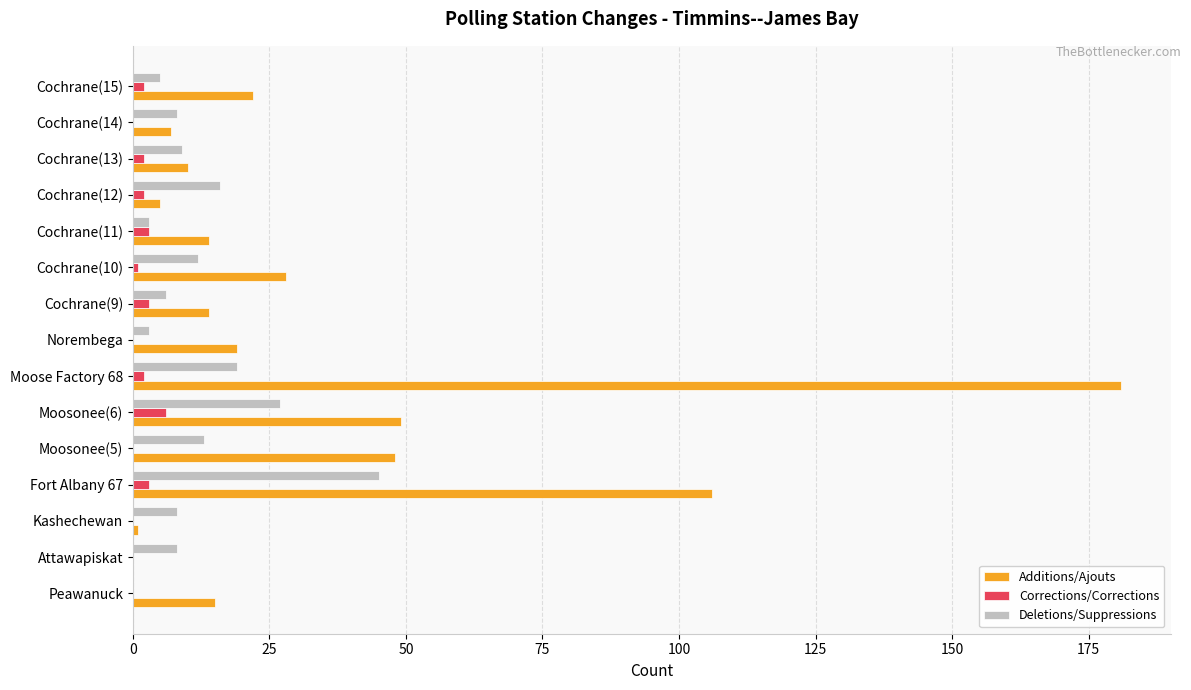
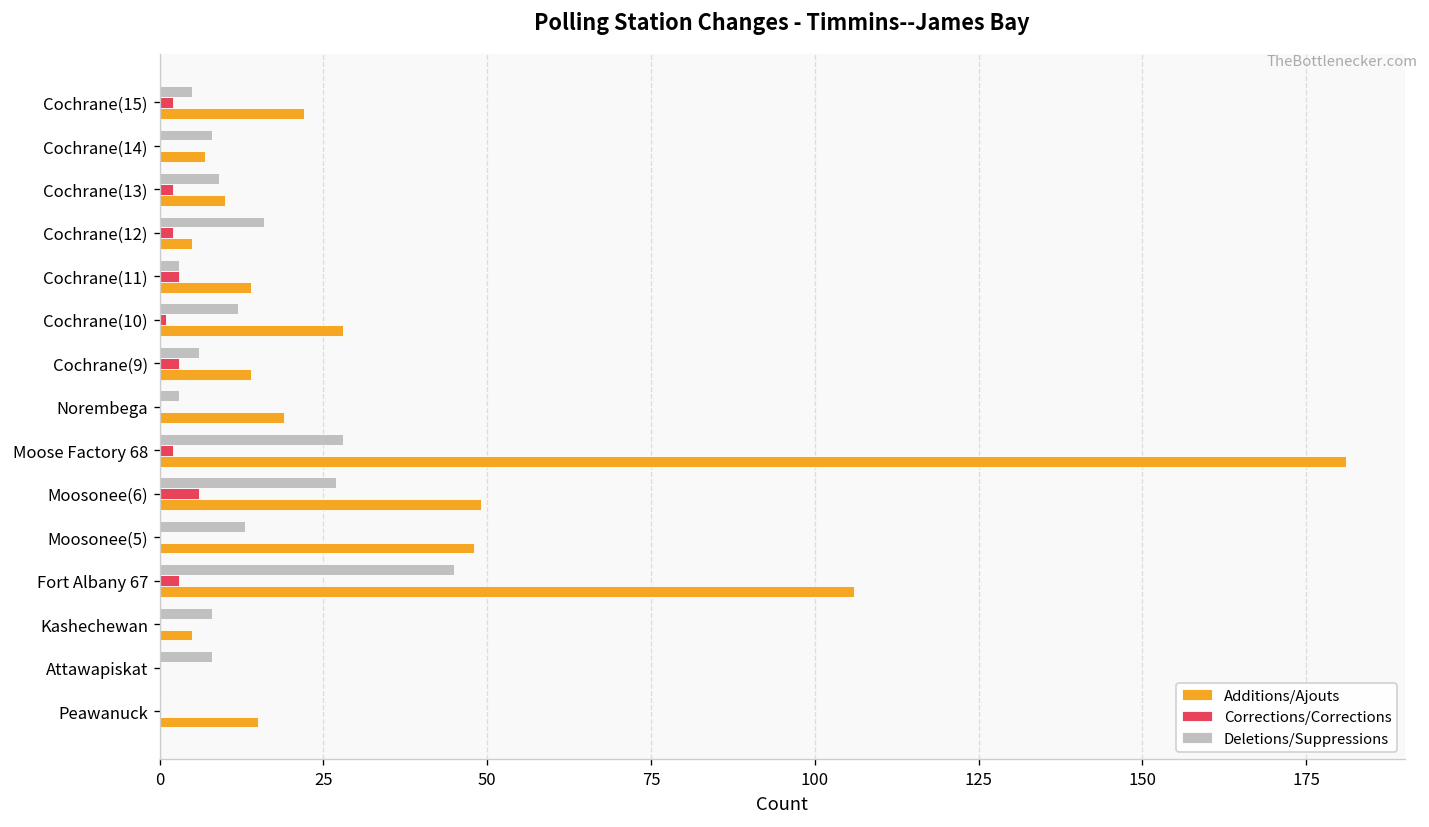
  {
    "Additions/Ajouts": {
      "Cochrane(15)": 22,
      "Cochrane(14)": 7,
      "Cochrane(13)": 10,
      "Cochrane(12)": 5,
      "Cochrane(11)": 14,
      "Cochrane(10)": 28,
      "Cochrane(9)": 14,
      "Norembega": 19,
      "Moose Factory 68": 181,
      "Moosonee(6)": 49,
      "Moosonee(5)": 48,
      "Fort Albany 67": 106,
-     "Kashechewan": 1,
+     "Kashechewan": 5,
      "Attawapiskat": 0,
      "Peawanuck": 15
    },
    "Corrections/Corrections": {
      "Cochrane(15)": 2,
      "Cochrane(14)": 0,
      "Cochrane(13)": 2,
      "Cochrane(12)": 2,
      "Cochrane(11)": 3,
      "Cochrane(10)": 1,
      "Cochrane(9)": 3,
      "Norembega": 0,
      "Moose Factory 68": 2,
      "Moosonee(6)": 6,
      "Moosonee(5)": 0,
      "Fort Albany 67": 3,
      "Kashechewan": 0,
      "Attawapiskat": 0,
      "Peawanuck": 0
    },
    "Deletions/Suppressions": {
      "Cochrane(15)": 5,
      "Cochrane(14)": 8,
      "Cochrane(13)": 9,
      "Cochrane(12)": 16,
      "Cochrane(11)": 3,
      "Cochrane(10)": 12,
      "Cochrane(9)": 6,
      "Norembega": 3,
-     "Moose Factory 68": 19,
+     "Moose Factory 68": 28,
      "Moosonee(6)": 27,
      "Moosonee(5)": 13,
      "Fort Albany 67": 45,
      "Kashechewan": 8,
      "Attawapiskat": 8,
      "Peawanuck": 0
    }
  }
